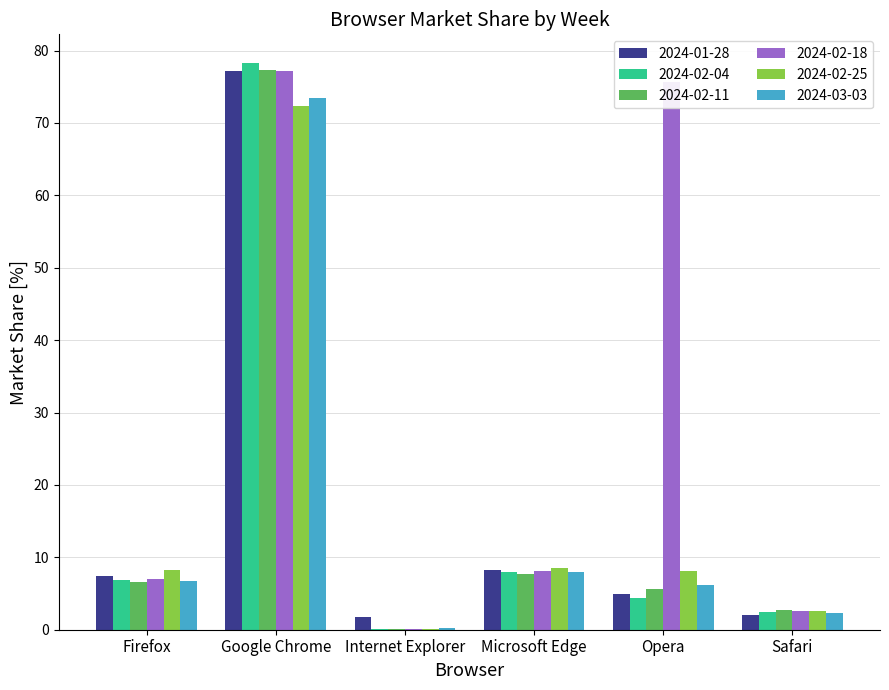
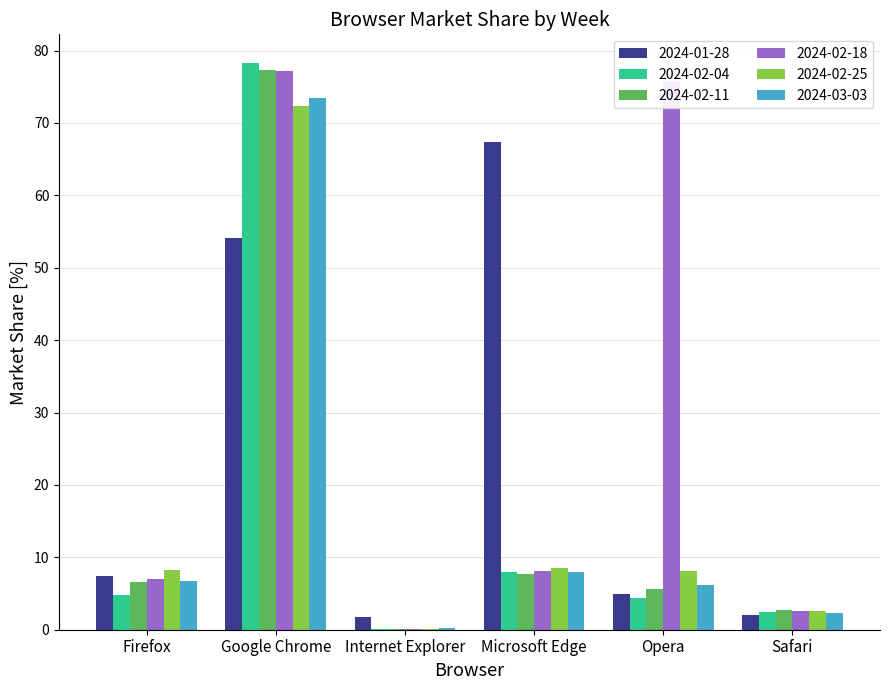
  {
    "2024-01-28": {
      "Firefox": 7,
-     "Google Chrome": 77,
+     "Google Chrome": 54,
      "Internet Explorer": 2,
-     "Microsoft Edge": 8,
+     "Microsoft Edge": 67,
      "Opera": 5,
      "Safari": 2
    },
    "2024-02-04": {
-     "Firefox": 7,
+     "Firefox": 5,
      "Google Chrome": 78,
      "Microsoft Edge": 8,
      "Opera": 4,
      "Safari": 2
    },
    "2024-02-18": {
      "Firefox": 7,
      "Google Chrome": 77,
      "Microsoft Edge": 8,
      "Safari": 3
    },
    "2024-03-03": {
      "Firefox": 7,
      "Google Chrome": 73,
      "Microsoft Edge": 8,
      "Opera": 6,
      "Safari": 2
    }
  }
